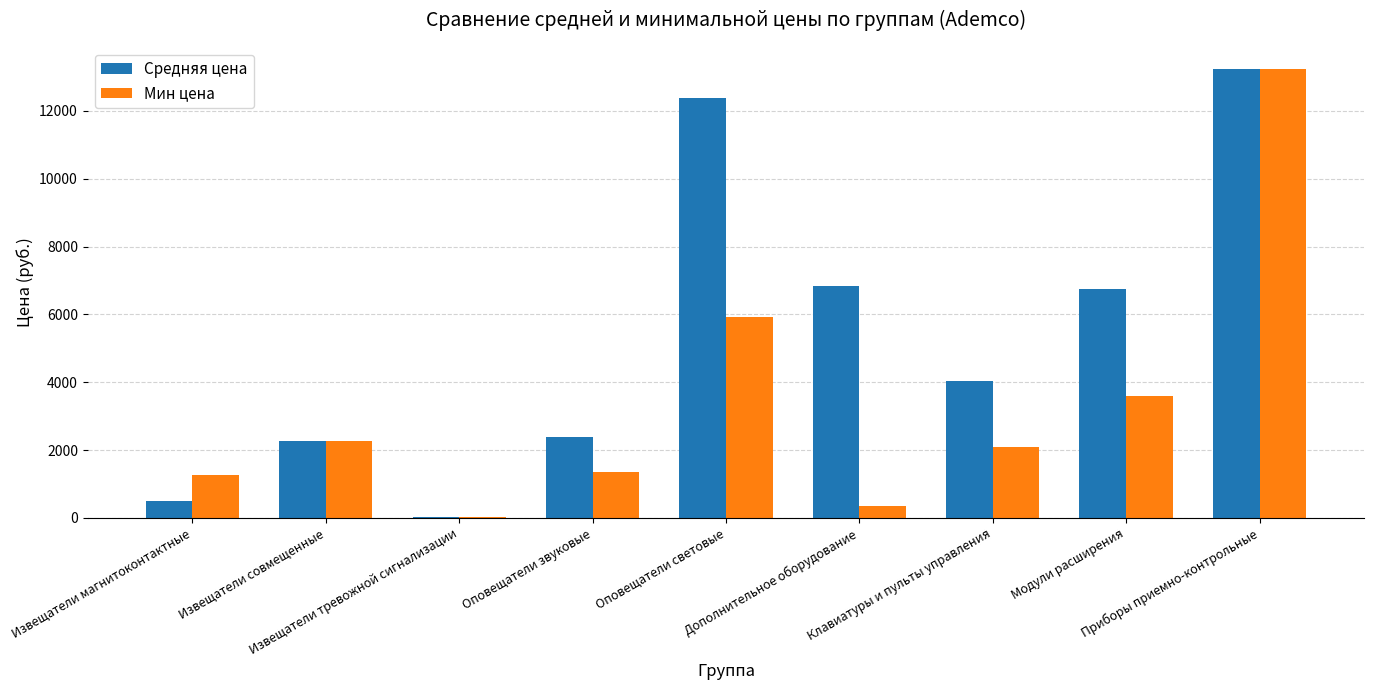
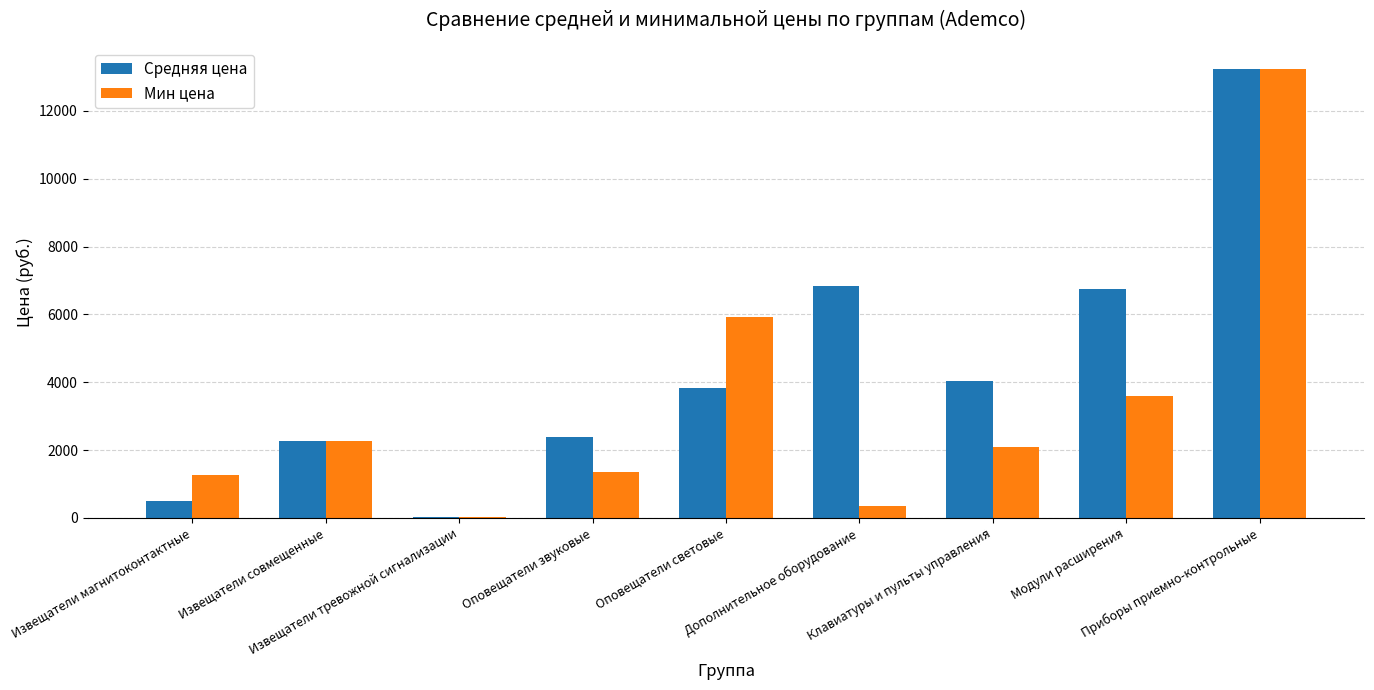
  {
    "Средняя цена": {
      "Извещатели магнитоконтактные": 500,
      "Извещатели совмещенные": 2300,
      "Оповещатели звуковые": 2400,
-     "Оповещатели световые": 12400,
+     "Оповещатели световые": 3800,
      "Дополнительное оборудование": 6800,
      "Клавиатуры и пульты управления": 4000,
      "Модули расширения": 6700,
      "Приборы приемно-контрольные": 13200
    },
    "Мин цена": {
      "Извещатели магнитоконтактные": 1300,
      "Извещатели совмещенные": 2300,
      "Оповещатели звуковые": 1400,
      "Оповещатели световые": 5900,
      "Дополнительное оборудование": 300,
      "Клавиатуры и пульты управления": 2100,
      "Модули расширения": 3600,
      "Приборы приемно-контрольные": 13200
    }
  }
